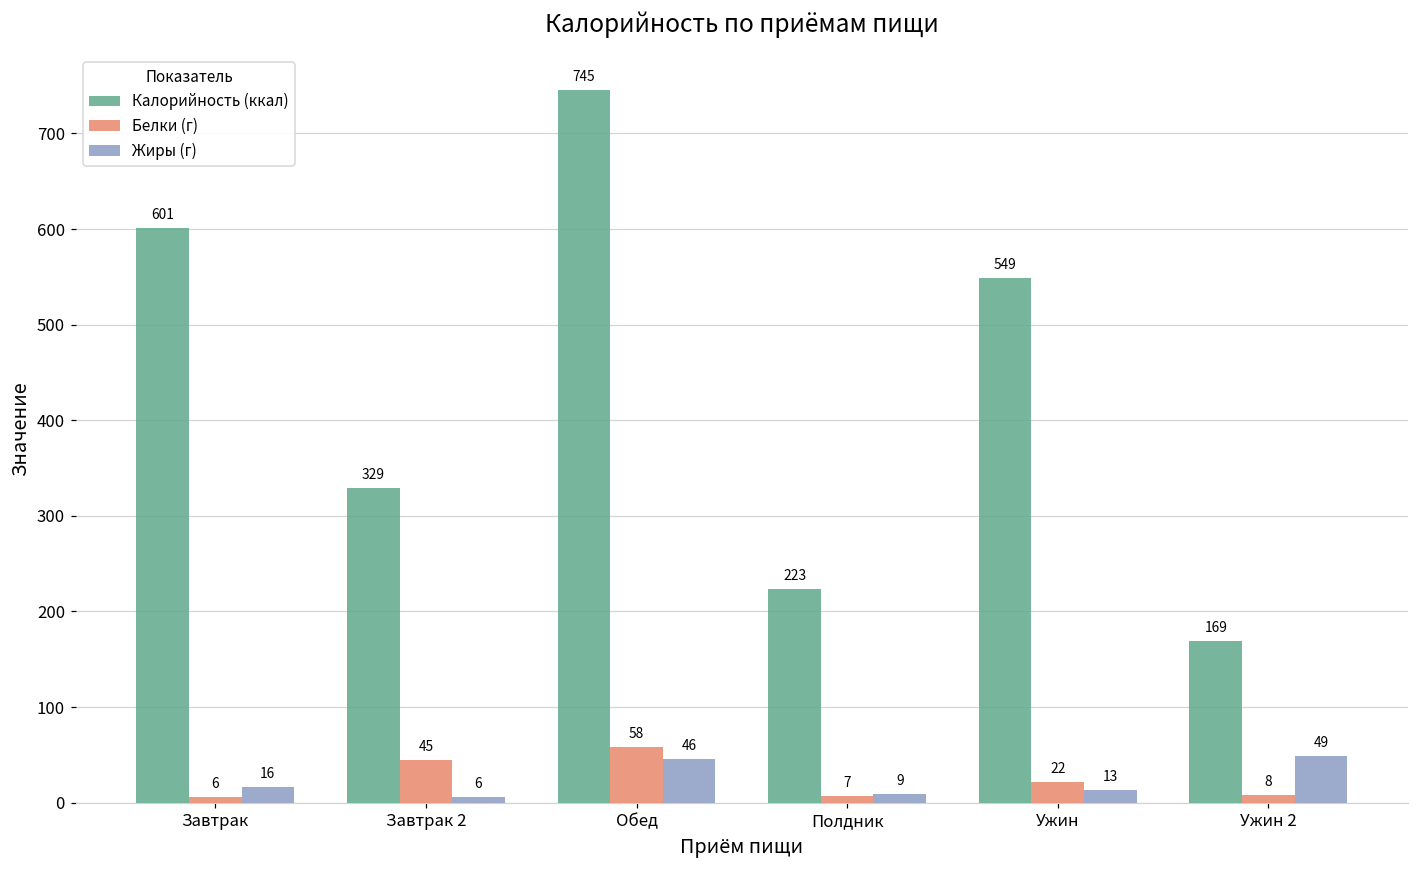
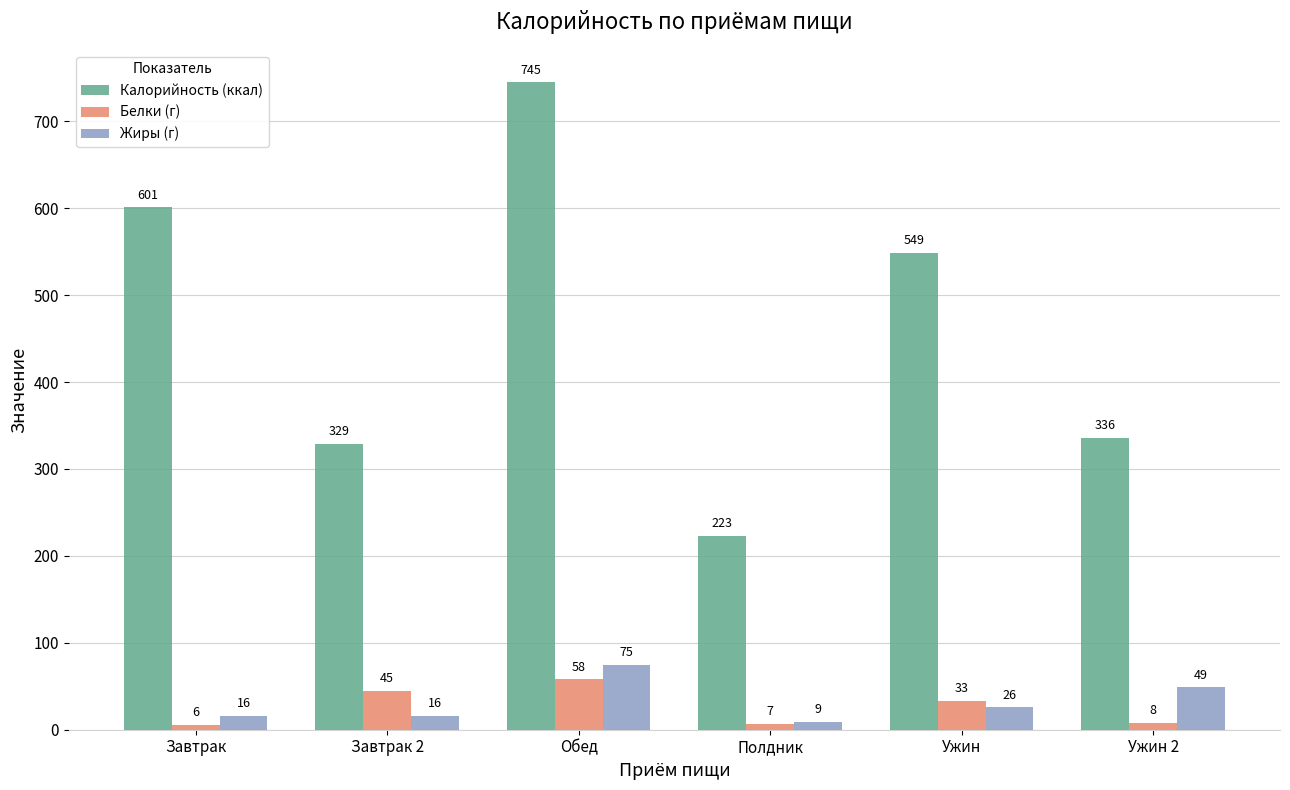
  {
    "Калорийность (ккал)": {
      "Завтрак": 601,
      "Завтрак 2": 329,
      "Обед": 745,
      "Полдник": 223,
      "Ужин": 549,
-     "Ужин 2": 169
+     "Ужин 2": 336
    },
    "Белки (г)": {
      "Завтрак": 6,
      "Завтрак 2": 45,
      "Обед": 58,
      "Полдник": 7,
-     "Ужин": 22,
+     "Ужин": 33,
      "Ужин 2": 8
    },
    "Жиры (г)": {
      "Завтрак": 16,
-     "Завтрак 2": 6,
-     "Обед": 46,
+     "Завтрак 2": 16,
+     "Обед": 75,
      "Полдник": 9,
-     "Ужин": 13,
+     "Ужин": 26,
      "Ужин 2": 49
    }
  }
